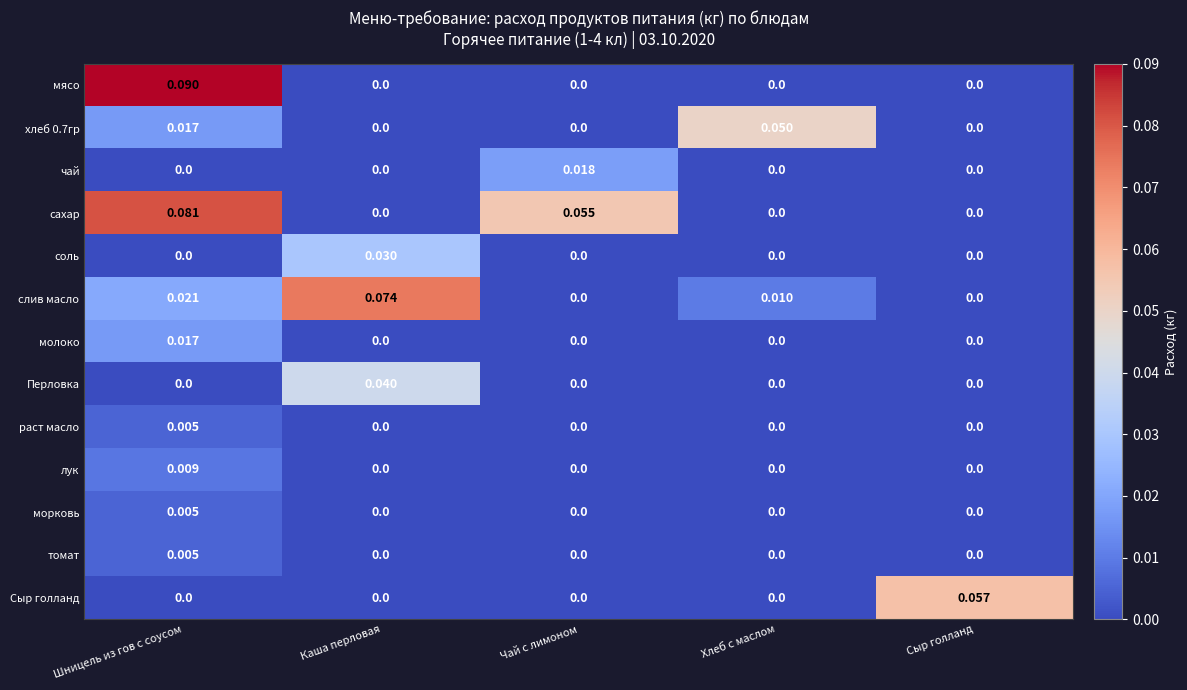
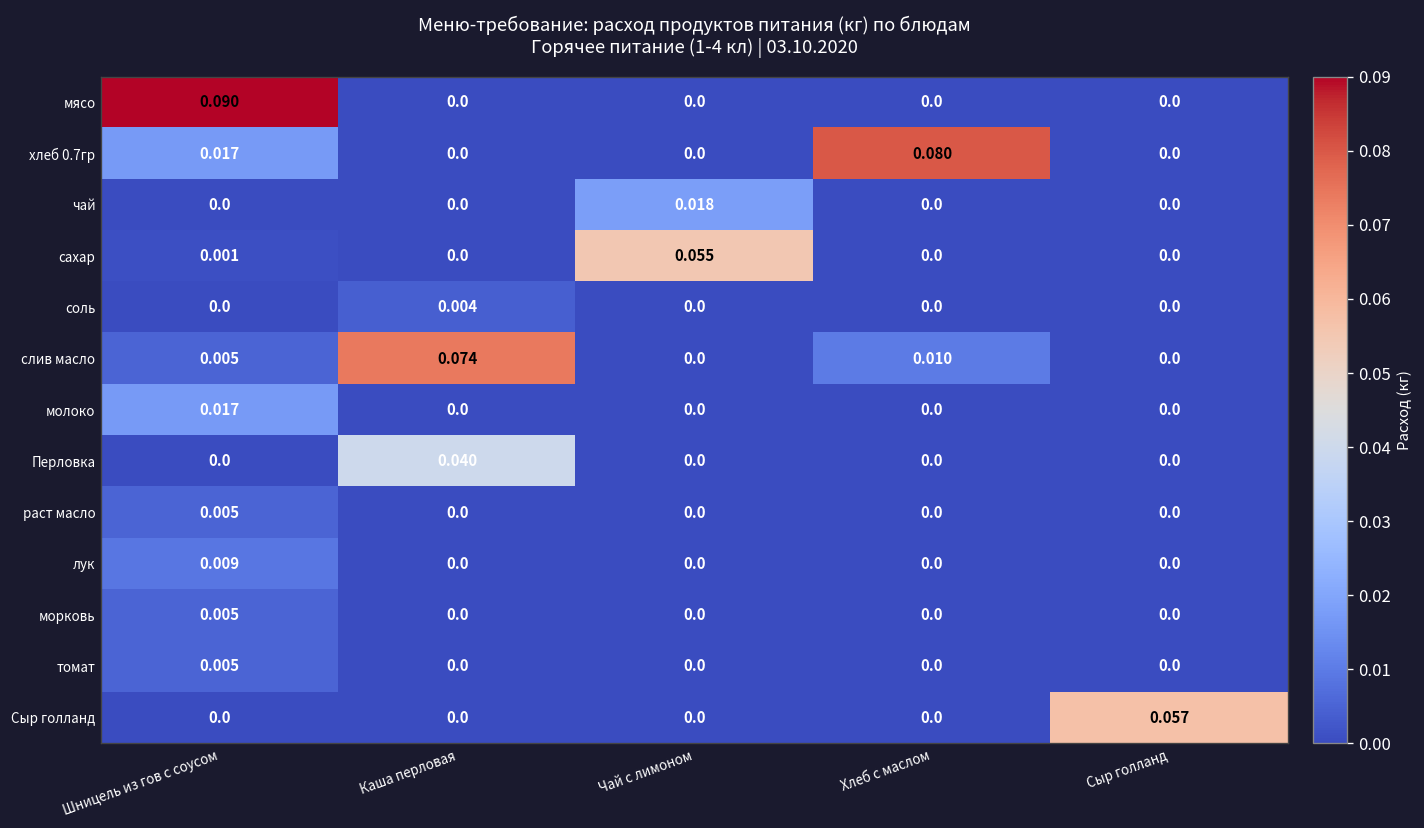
  {
    "мясо": {
      "Шницель из гов с соусом": 0.090,
      "Каша перловая": 0.0,
      "Чай с лимоном": 0.0,
      "Хлеб с маслом": 0.0,
      "Сыр голланд": 0.0
    },
    "хлеб 0.7гр": {
      "Шницель из гов с соусом": 0.017,
      "Каша перловая": 0.0,
      "Чай с лимоном": 0.0,
-     "Хлеб с маслом": 0.050,
+     "Хлеб с маслом": 0.080,
      "Сыр голланд": 0.0
    },
    "чай": {
      "Шницель из гов с соусом": 0.0,
      "Каша перловая": 0.0,
      "Чай с лимоном": 0.018,
      "Хлеб с маслом": 0.0,
      "Сыр голланд": 0.0
    },
    "сахар": {
-     "Шницель из гов с соусом": 0.081,
+     "Шницель из гов с соусом": 0.001,
      "Каша перловая": 0.0,
      "Чай с лимоном": 0.055,
      "Хлеб с маслом": 0.0,
      "Сыр голланд": 0.0
    },
    "соль": {
      "Шницель из гов с соусом": 0.0,
-     "Каша перловая": 0.030,
+     "Каша перловая": 0.004,
      "Чай с лимоном": 0.0,
      "Хлеб с маслом": 0.0,
      "Сыр голланд": 0.0
    },
    "слив масло": {
-     "Шницель из гов с соусом": 0.021,
+     "Шницель из гов с соусом": 0.005,
      "Каша перловая": 0.074,
      "Чай с лимоном": 0.0,
      "Хлеб с маслом": 0.010,
      "Сыр голланд": 0.0
    },
    "молоко": {
      "Шницель из гов с соусом": 0.017,
      "Каша перловая": 0.0,
      "Чай с лимоном": 0.0,
      "Хлеб с маслом": 0.0,
      "Сыр голланд": 0.0
    },
    "Перловка": {
      "Шницель из гов с соусом": 0.0,
      "Каша перловая": 0.040,
      "Чай с лимоном": 0.0,
      "Хлеб с маслом": 0.0,
      "Сыр голланд": 0.0
    },
    "раст масло": {
      "Шницель из гов с соусом": 0.005,
      "Каша перловая": 0.0,
      "Чай с лимоном": 0.0,
      "Хлеб с маслом": 0.0,
      "Сыр голланд": 0.0
    },
    "лук": {
      "Шницель из гов с соусом": 0.009,
      "Каша перловая": 0.0,
      "Чай с лимоном": 0.0,
      "Хлеб с маслом": 0.0,
      "Сыр голланд": 0.0
    },
    "морковь": {
      "Шницель из гов с соусом": 0.005,
      "Каша перловая": 0.0,
      "Чай с лимоном": 0.0,
      "Хлеб с маслом": 0.0,
      "Сыр голланд": 0.0
    },
    "томат": {
      "Шницель из гов с соусом": 0.005,
      "Каша перловая": 0.0,
      "Чай с лимоном": 0.0,
      "Хлеб с маслом": 0.0,
      "Сыр голланд": 0.0
    },
    "Сыр голланд": {
      "Шницель из гов с соусом": 0.0,
      "Каша перловая": 0.0,
      "Чай с лимоном": 0.0,
      "Хлеб с маслом": 0.0,
      "Сыр голланд": 0.057
    }
  }
